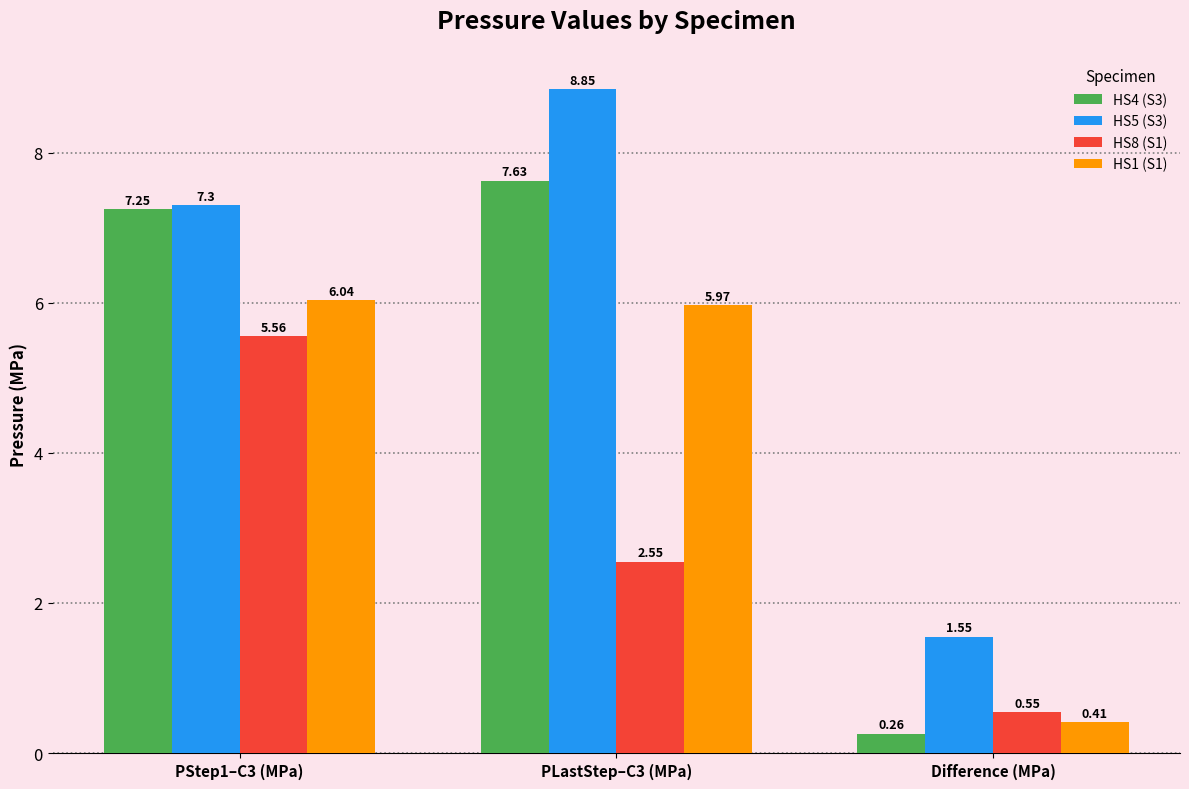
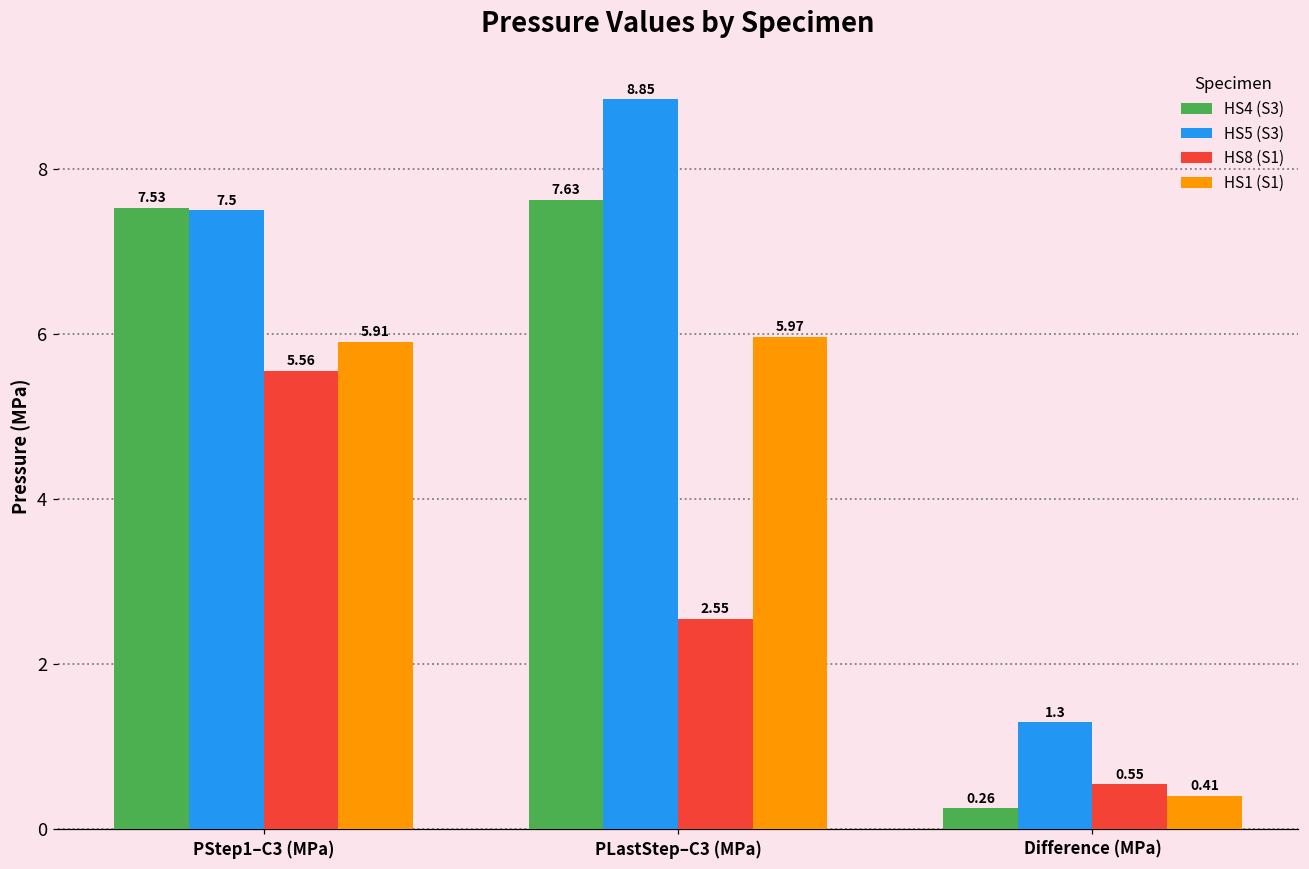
  {
    "HS4 (S3)": {
-     "PStep1–C3 (MPa)": 7.25,
+     "PStep1–C3 (MPa)": 7.53,
      "PLastStep–C3 (MPa)": 7.63,
      "Difference (MPa)": 0.26
    },
    "HS5 (S3)": {
-     "PStep1–C3 (MPa)": 7.3,
+     "PStep1–C3 (MPa)": 7.5,
      "PLastStep–C3 (MPa)": 8.85,
-     "Difference (MPa)": 1.55
+     "Difference (MPa)": 1.3
    },
    "HS8 (S1)": {
      "PStep1–C3 (MPa)": 5.56,
      "PLastStep–C3 (MPa)": 2.55,
      "Difference (MPa)": 0.55
    },
    "HS1 (S1)": {
-     "PStep1–C3 (MPa)": 6.04,
+     "PStep1–C3 (MPa)": 5.91,
      "PLastStep–C3 (MPa)": 5.97,
      "Difference (MPa)": 0.41
    }
  }
